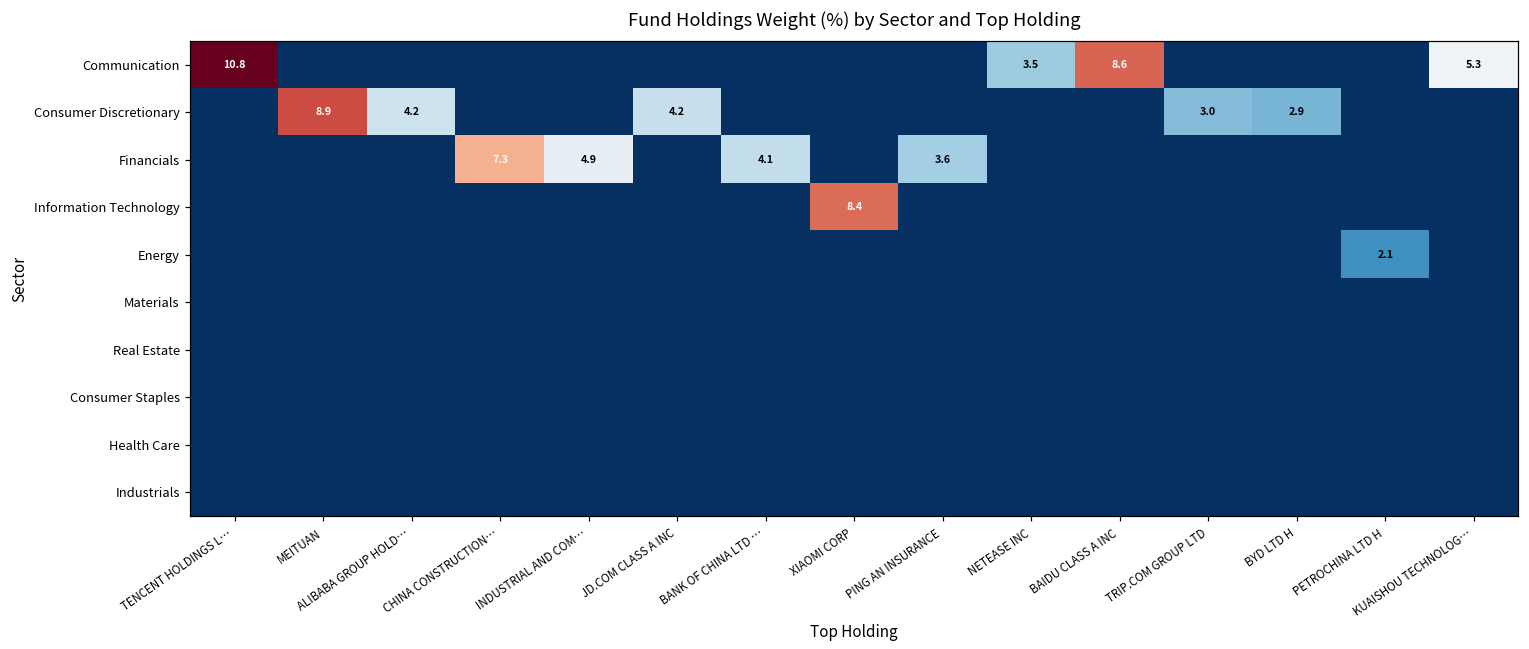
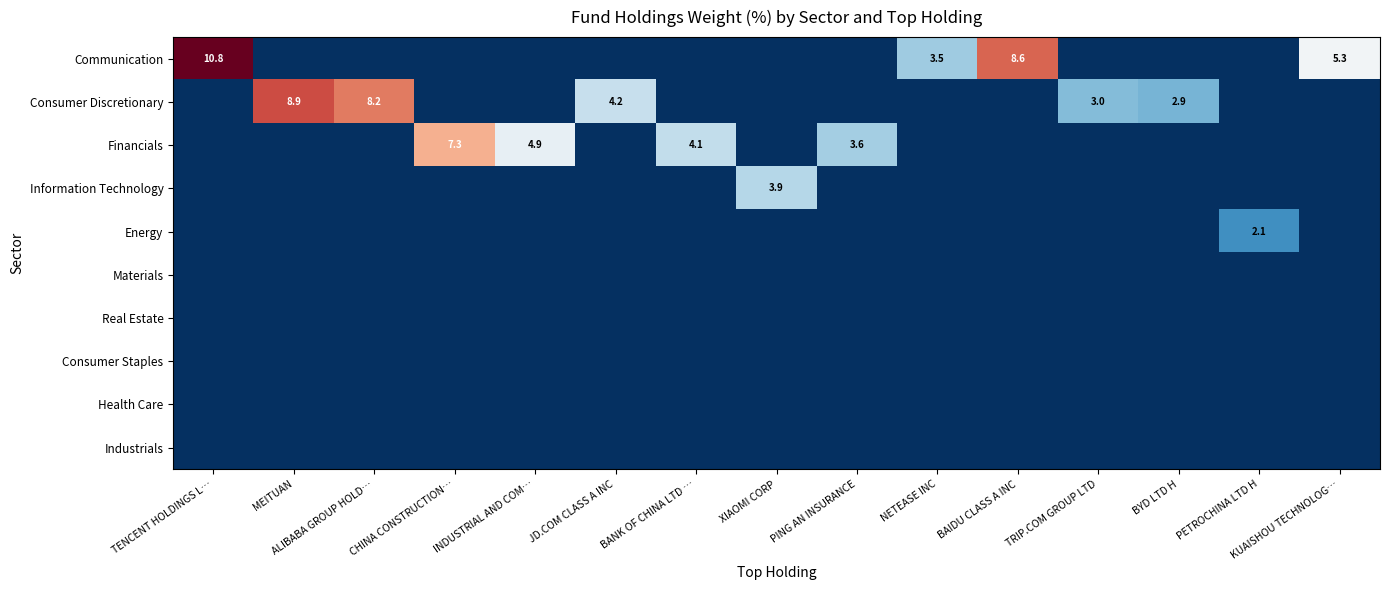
  {
    "Communication": {
      "TENCENT HOLDINGS L…": 10.8,
      "NETEASE INC": 3.5,
      "BAIDU CLASS A INC": 8.6,
      "KUAISHOU TECHNOLOG…": 5.3
    },
    "Consumer Discretionary": {
      "MEITUAN": 8.9,
-     "ALIBABA GROUP HOLD…": 4.2,
+     "ALIBABA GROUP HOLD…": 8.2,
      "JD.COM CLASS A INC": 4.2,
      "TRIP.COM GROUP LTD": 3.0,
      "BYD LTD H": 2.9
    },
    "Financials": {
      "CHINA CONSTRUCTION…": 7.3,
      "INDUSTRIAL AND COM…": 4.9,
      "BANK OF CHINA LTD …": 4.1,
      "PING AN INSURANCE": 3.6
    },
    "Information Technology": {
-     "XIAOMI CORP": 8.4
+     "XIAOMI CORP": 3.9
    },
    "Energy": {
      "PETROCHINA LTD H": 2.1
    }
  }
